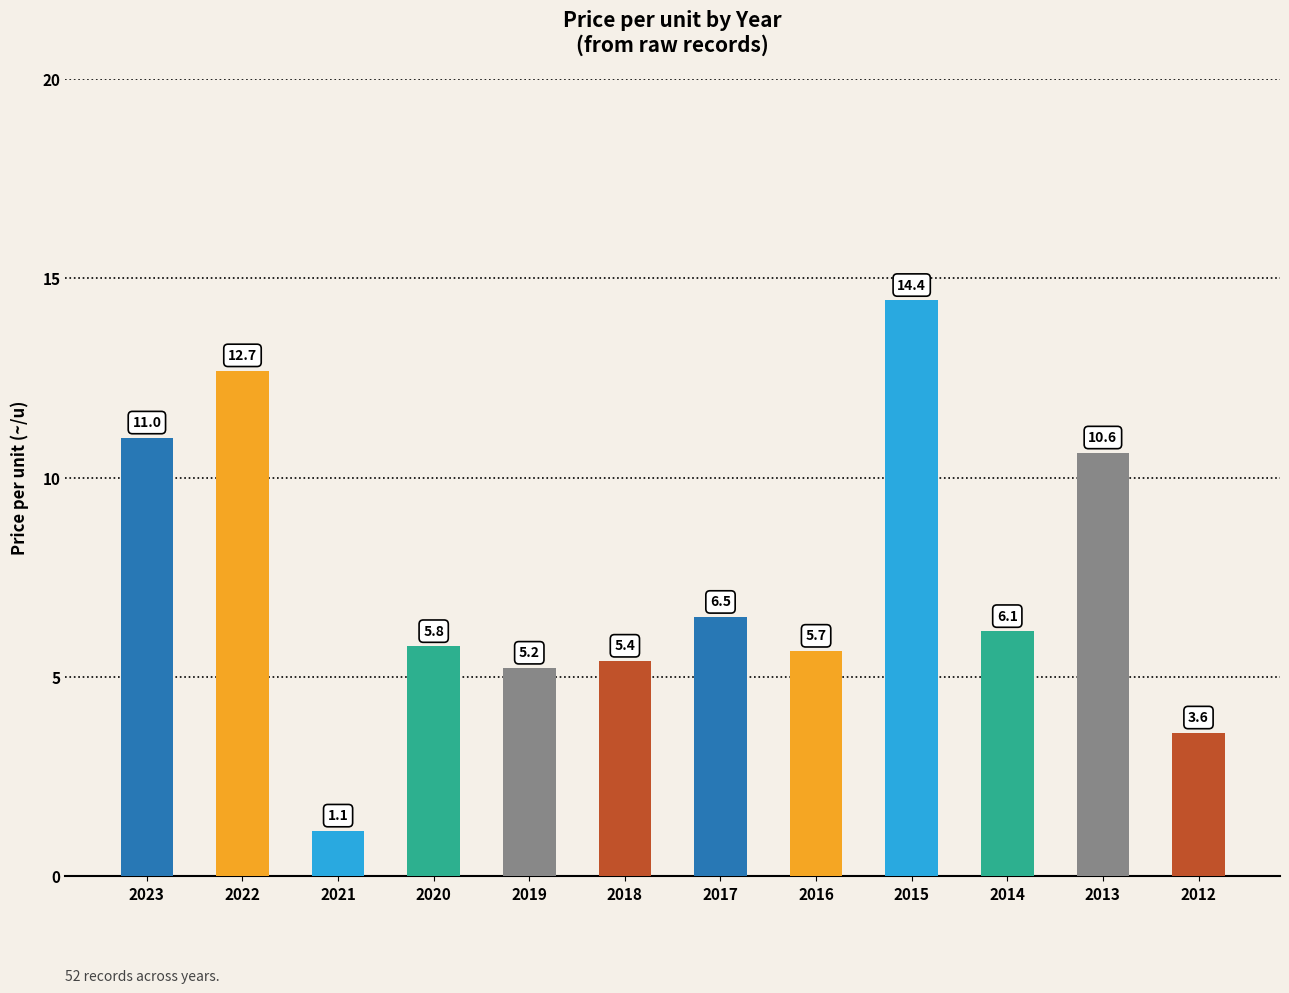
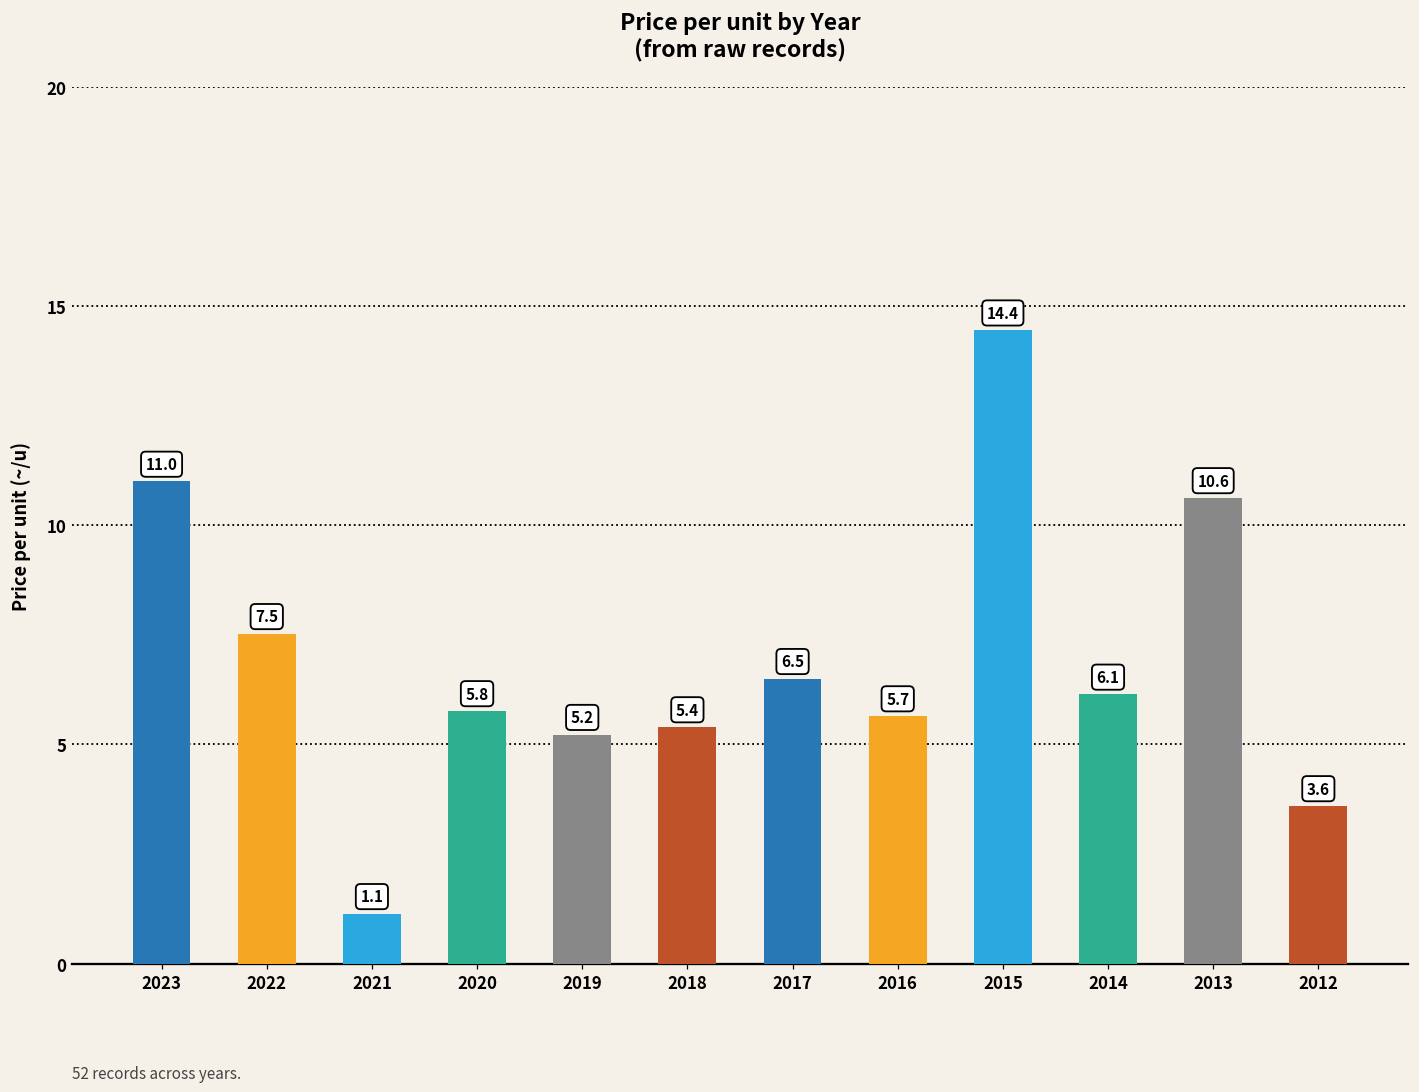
  {
-   "2022": 12.7
+   "2022": 7.5
  }
